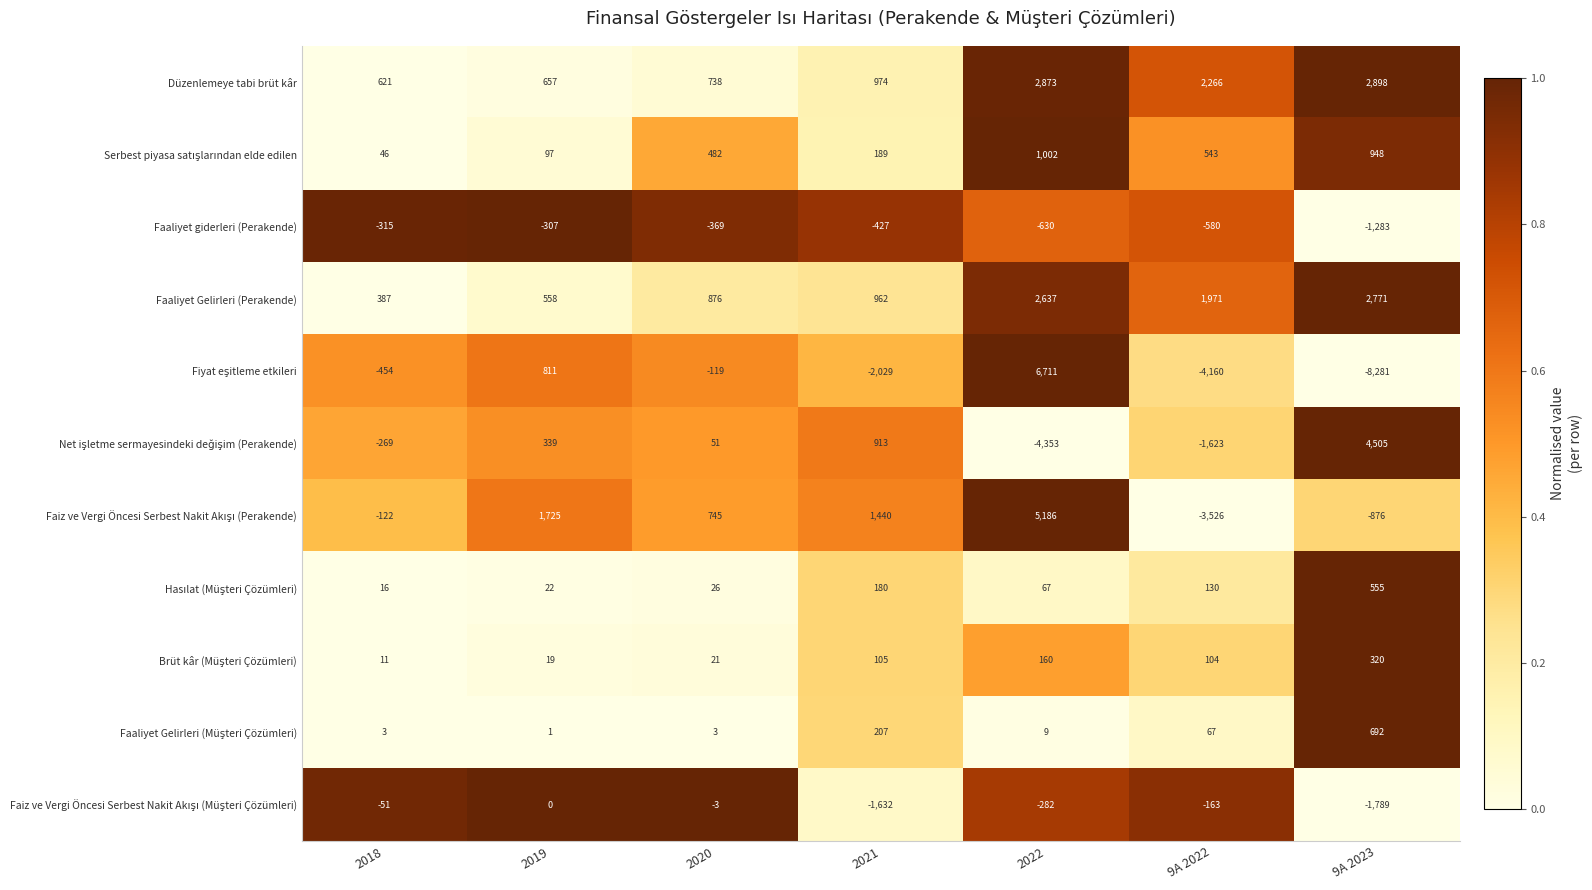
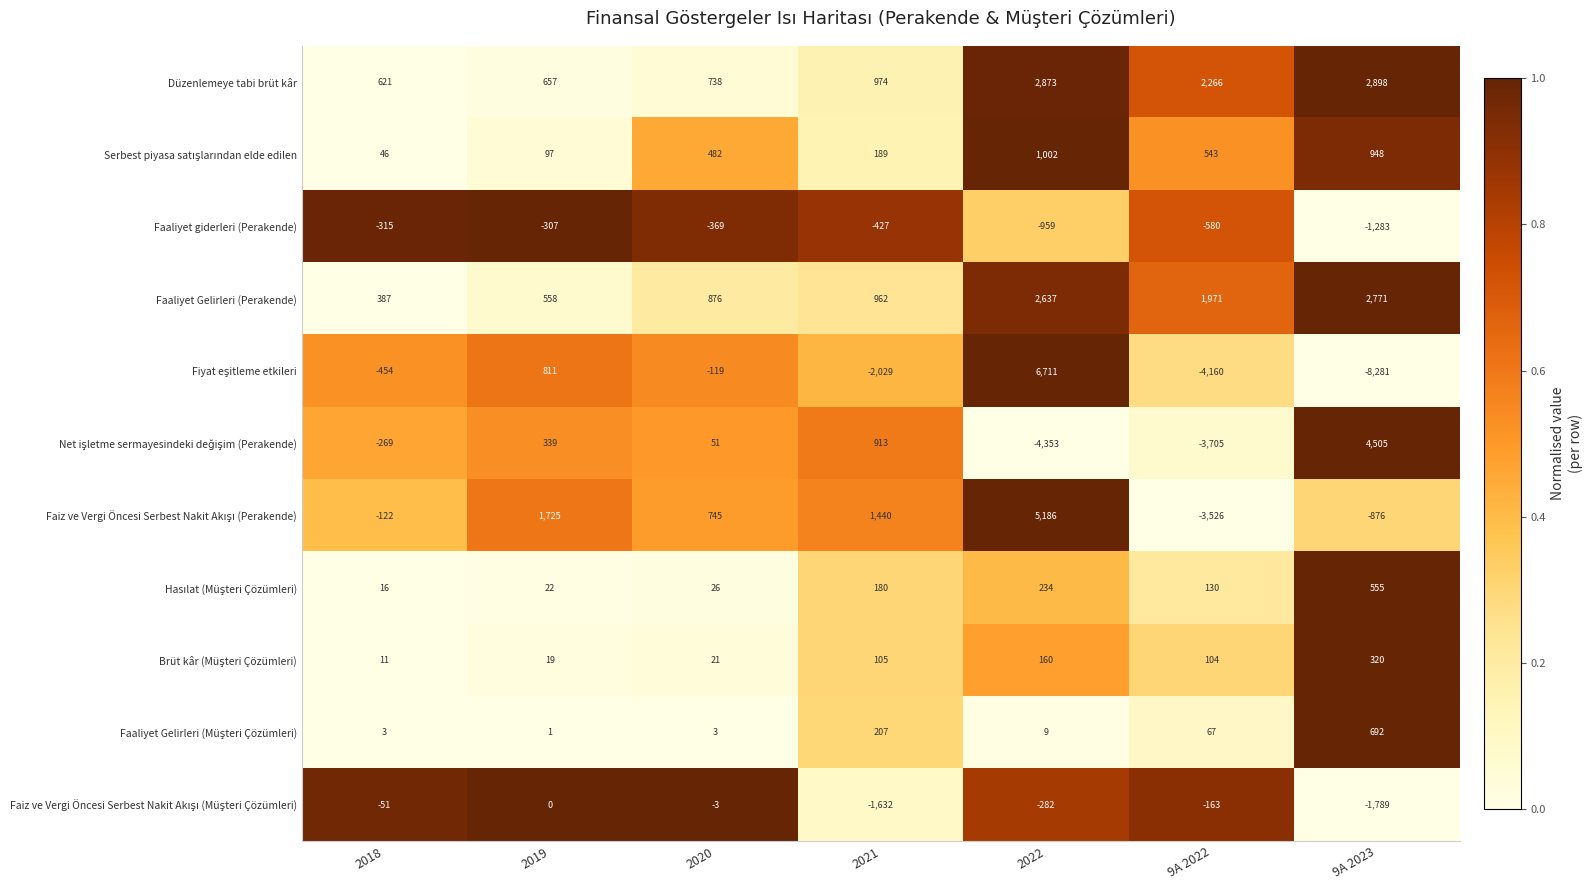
  {
    "Düzenlemeye tabi brüt kâr": {
      "2018": "621",
      "2019": "657",
      "2020": "738",
      "2021": "974",
      "2022": "2,873",
      "9A 2022": "2,266",
      "9A 2023": "2,898"
    },
    "Serbest piyasa satışlarından elde edilen": {
      "2018": "46",
      "2019": "97",
      "2020": "482",
      "2021": "189",
      "2022": "1,002",
      "9A 2022": "543",
      "9A 2023": "948"
    },
    "Faaliyet giderleri (Perakende)": {
      "2018": "-315",
      "2019": "-307",
      "2020": "-369",
      "2021": "-427",
-     "2022": "-630",
+     "2022": "-959",
      "9A 2022": "-580",
      "9A 2023": "-1,283"
    },
    "Faaliyet Gelirleri (Perakende)": {
      "2018": "387",
      "2019": "558",
      "2020": "876",
      "2021": "962",
      "2022": "2,637",
      "9A 2022": "1,971",
      "9A 2023": "2,771"
    },
    "Fiyat eşitleme etkileri": {
      "2018": "-454",
      "2019": "811",
      "2020": "-119",
      "2021": "-2,029",
      "2022": "6,711",
      "9A 2022": "-4,160",
      "9A 2023": "-8,281"
    },
    "Net işletme sermayesindeki değişim (Perakende)": {
      "2018": "-269",
      "2019": "339",
      "2020": "51",
      "2021": "913",
      "2022": "-4,353",
-     "9A 2022": "-1,623",
+     "9A 2022": "-3,705",
      "9A 2023": "4,505"
    },
    "Faiz ve Vergi Öncesi Serbest Nakit Akışı (Perakende)": {
      "2018": "-122",
      "2019": "1,725",
      "2020": "745",
      "2021": "1,440",
      "2022": "5,186",
      "9A 2022": "-3,526",
      "9A 2023": "-876"
    },
    "Hasılat (Müşteri Çözümleri)": {
      "2018": "16",
      "2019": "22",
      "2020": "26",
      "2021": "180",
-     "2022": "67",
+     "2022": "234",
      "9A 2022": "130",
      "9A 2023": "555"
    },
    "Brüt kâr (Müşteri Çözümleri)": {
      "2018": "11",
      "2019": "19",
      "2020": "21",
      "2021": "105",
      "2022": "160",
      "9A 2022": "104",
      "9A 2023": "320"
    },
    "Faaliyet Gelirleri (Müşteri Çözümleri)": {
      "2018": "3",
      "2019": "1",
      "2020": "3",
      "2021": "207",
      "2022": "9",
      "9A 2022": "67",
      "9A 2023": "692"
    },
    "Faiz ve Vergi Öncesi Serbest Nakit Akışı (Müşteri Çözümleri)": {
      "2018": "-51",
      "2019": "0",
      "2020": "-3",
      "2021": "-1,632",
      "2022": "-282",
      "9A 2022": "-163",
      "9A 2023": "-1,789"
    }
  }
